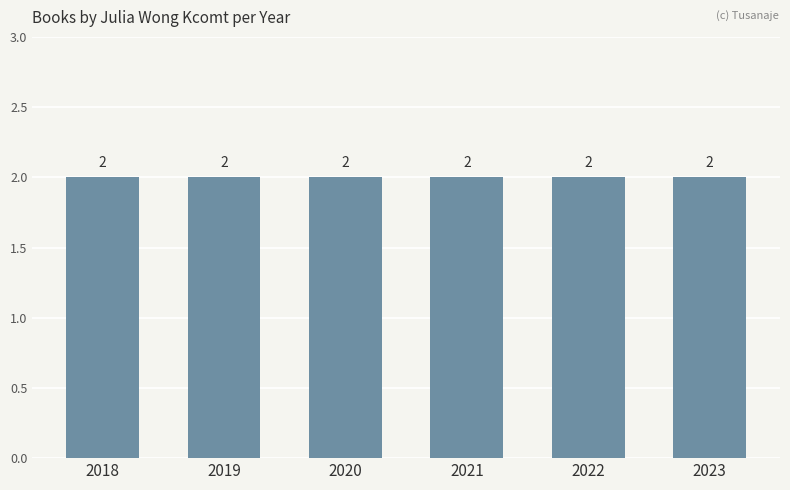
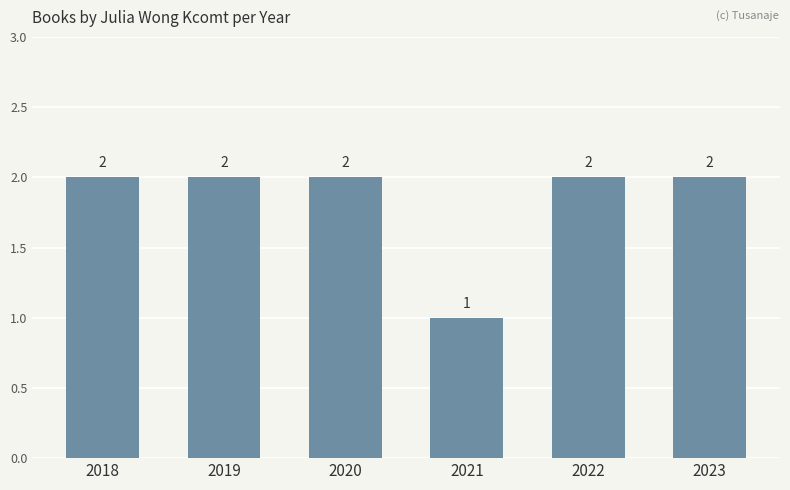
  {
    "2018": 2,
    "2019": 2,
    "2020": 2,
-   "2021": 2,
+   "2021": 1,
    "2022": 2,
    "2023": 2
  }
